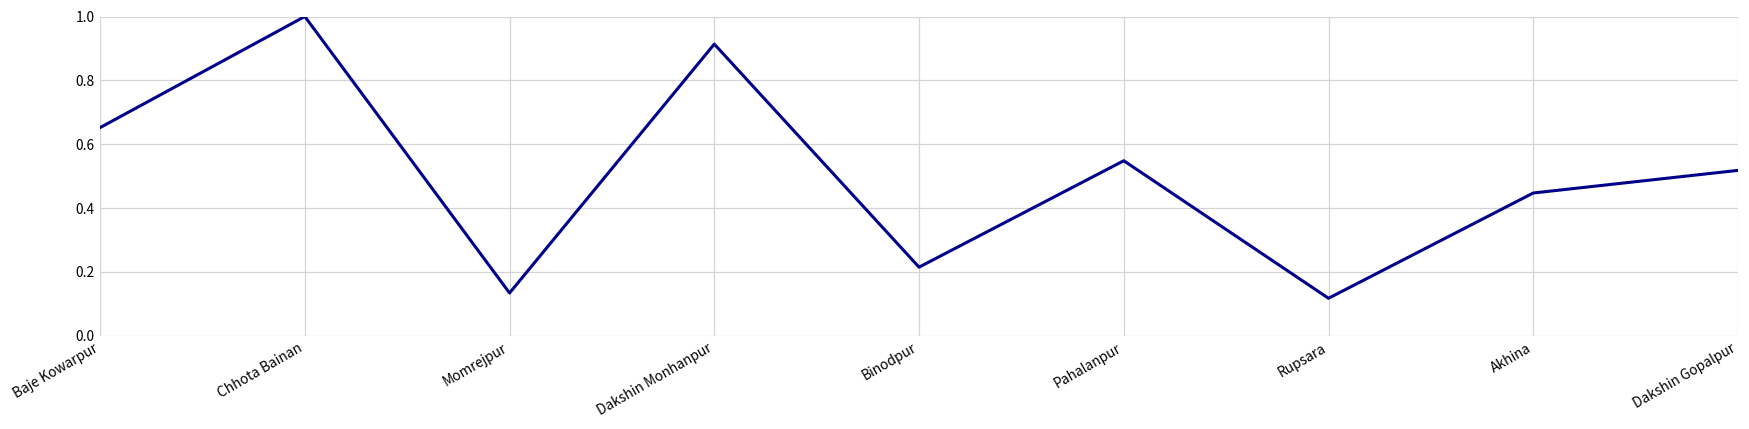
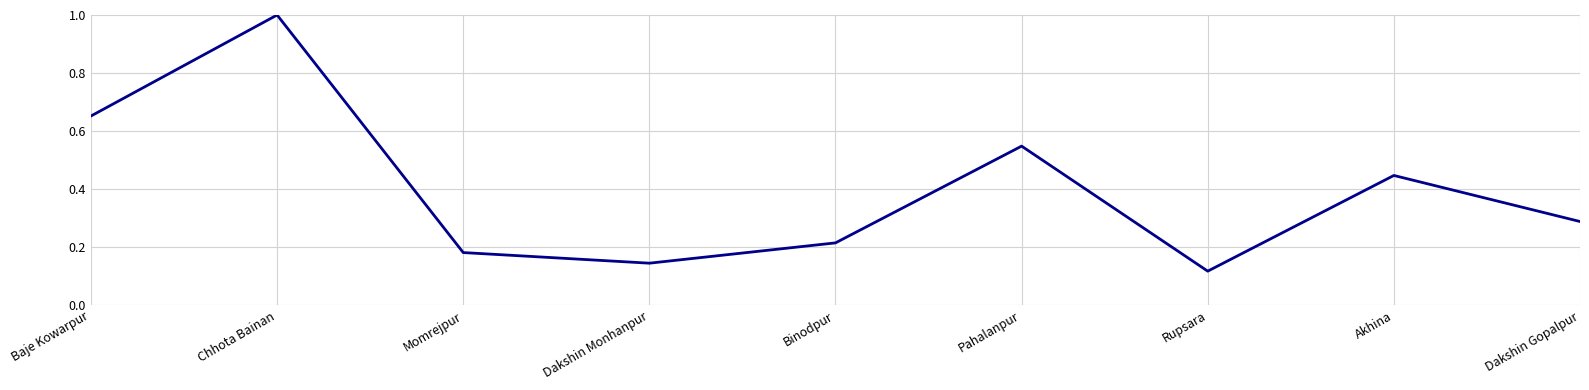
  {
    "Baje Kowarpur": 0.65,
    "Chhota Bainan": 1.00,
-   "Momrejpur": 0.13,
-   "Dakshin Monhanpur": 0.91,
+   "Momrejpur": 0.18,
+   "Dakshin Monhanpur": 0.14,
    "Binodpur": 0.21,
    "Pahalanpur": 0.55,
    "Rupsara": 0.12,
    "Akhina": 0.45,
-   "Dakshin Gopalpur": 0.52
+   "Dakshin Gopalpur": 0.29
  }
